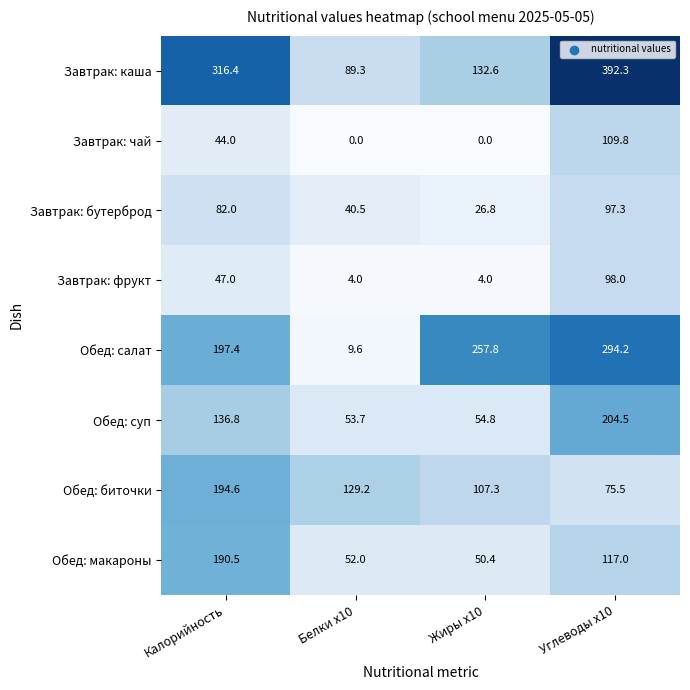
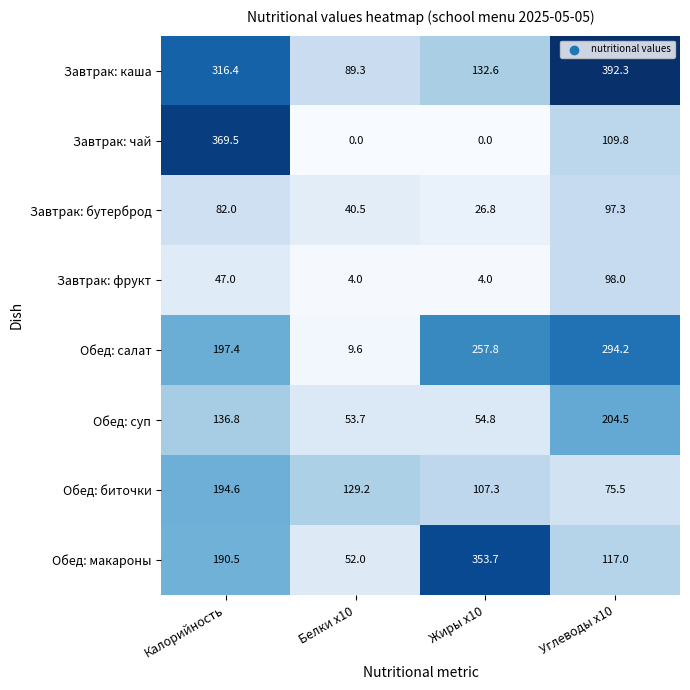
  {
    "Завтрак: каша": {
      "Калорийность": 316.4,
      "Белки x10": 89.3,
      "Жиры x10": 132.6,
      "Углеводы x10": 392.3
    },
    "Завтрак: чай": {
-     "Калорийность": 44.0,
+     "Калорийность": 369.5,
      "Белки x10": 0.0,
      "Жиры x10": 0.0,
      "Углеводы x10": 109.8
    },
    "Завтрак: бутерброд": {
      "Калорийность": 82.0,
      "Белки x10": 40.5,
      "Жиры x10": 26.8,
      "Углеводы x10": 97.3
    },
    "Завтрак: фрукт": {
      "Калорийность": 47.0,
      "Белки x10": 4.0,
      "Жиры x10": 4.0,
      "Углеводы x10": 98.0
    },
    "Обед: салат": {
      "Калорийность": 197.4,
      "Белки x10": 9.6,
      "Жиры x10": 257.8,
      "Углеводы x10": 294.2
    },
    "Обед: суп": {
      "Калорийность": 136.8,
      "Белки x10": 53.7,
      "Жиры x10": 54.8,
      "Углеводы x10": 204.5
    },
    "Обед: биточки": {
      "Калорийность": 194.6,
      "Белки x10": 129.2,
      "Жиры x10": 107.3,
      "Углеводы x10": 75.5
    },
    "Обед: макароны": {
      "Калорийность": 190.5,
      "Белки x10": 52.0,
-     "Жиры x10": 50.4,
+     "Жиры x10": 353.7,
      "Углеводы x10": 117.0
    }
  }
